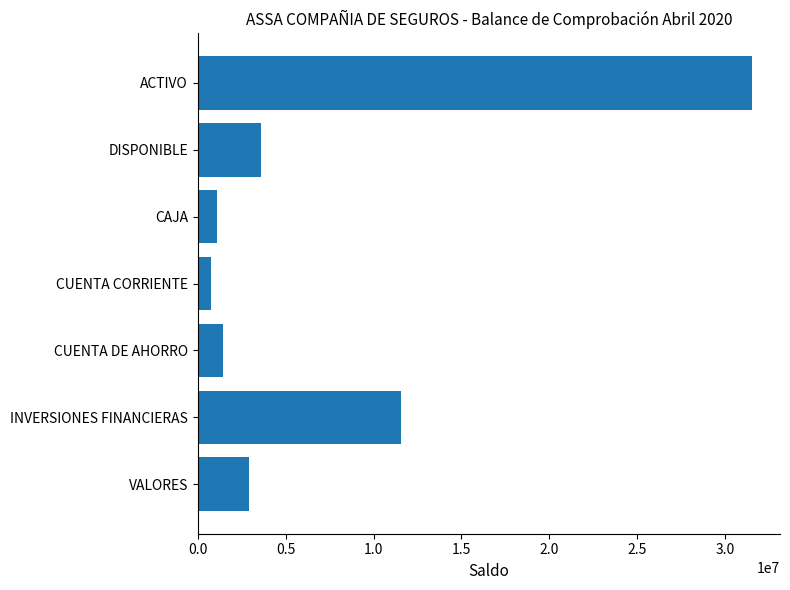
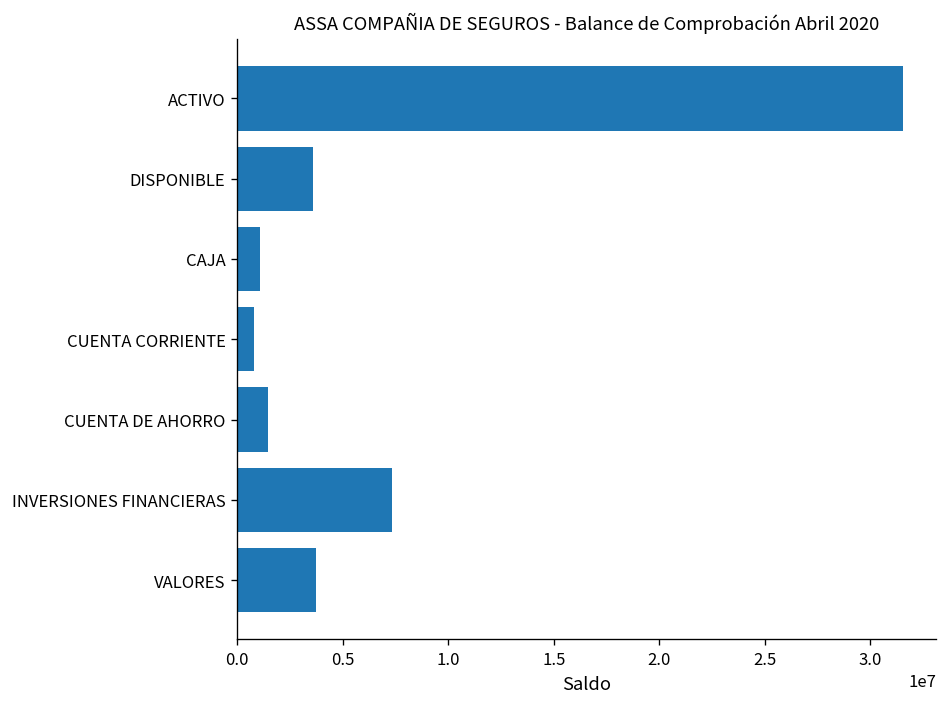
  {
    "ACTIVO": 31500000,
    "DISPONIBLE": 3600000,
    "CAJA": 1100000,
    "CUENTA CORRIENTE": 800000,
    "CUENTA DE AHORRO": 1400000,
-   "INVERSIONES FINANCIERAS": 11600000,
-   "VALORES": 2900000
+   "INVERSIONES FINANCIERAS": 7300000,
+   "VALORES": 3800000
  }
